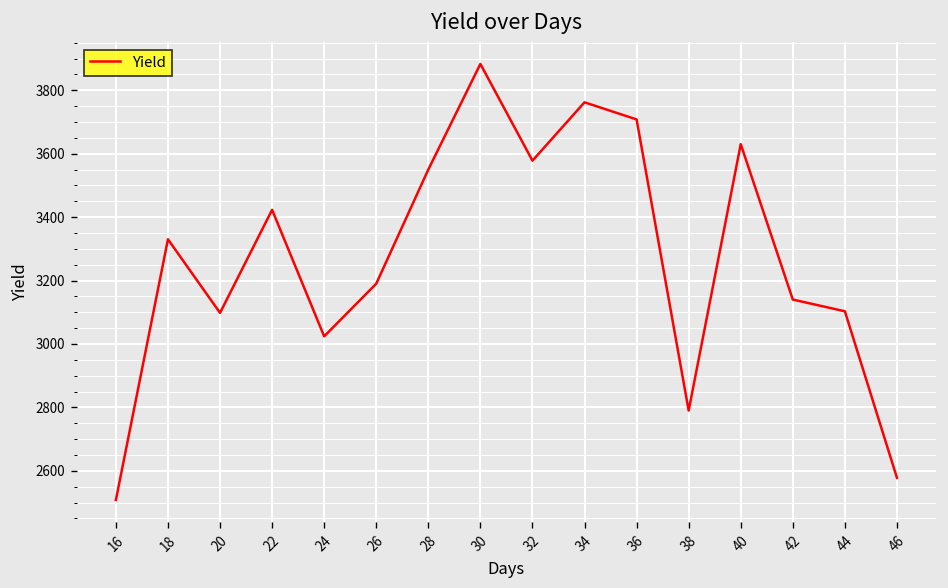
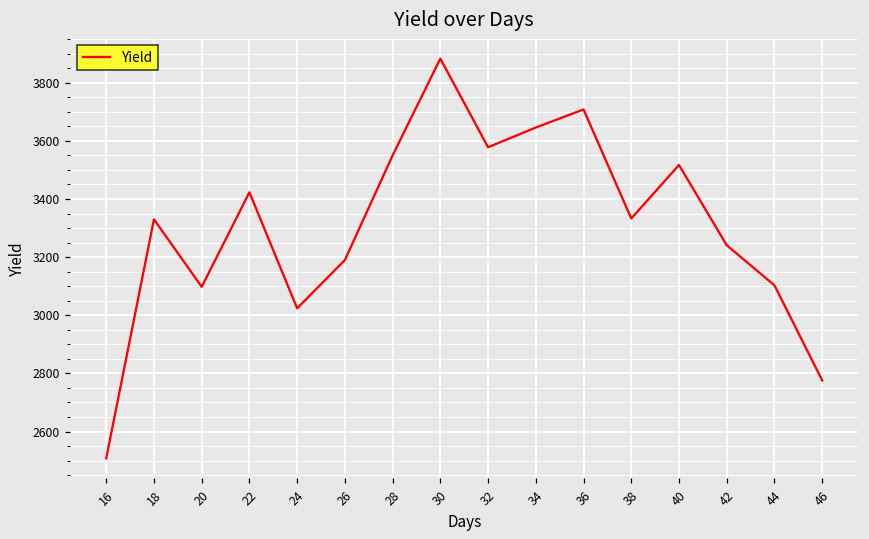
  {
    "16": 2510,
    "18": 3330,
    "20": 3100,
    "22": 3420,
    "24": 3020,
    "26": 3190,
    "28": 3550,
    "30": 3880,
    "32": 3580,
-   "34": 3760,
+   "34": 3650,
    "36": 3710,
-   "38": 2790,
-   "40": 3630,
-   "42": 3140,
+   "38": 3330,
+   "40": 3520,
+   "42": 3240,
    "44": 3100,
-   "46": 2580
+   "46": 2780
  }
